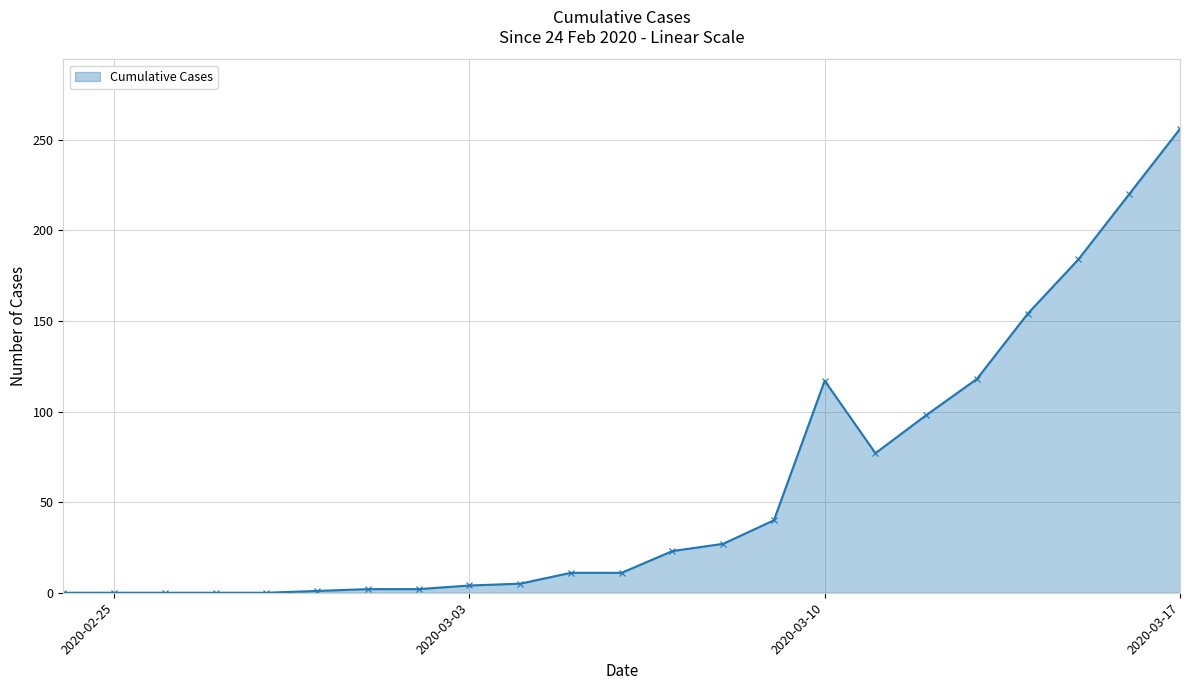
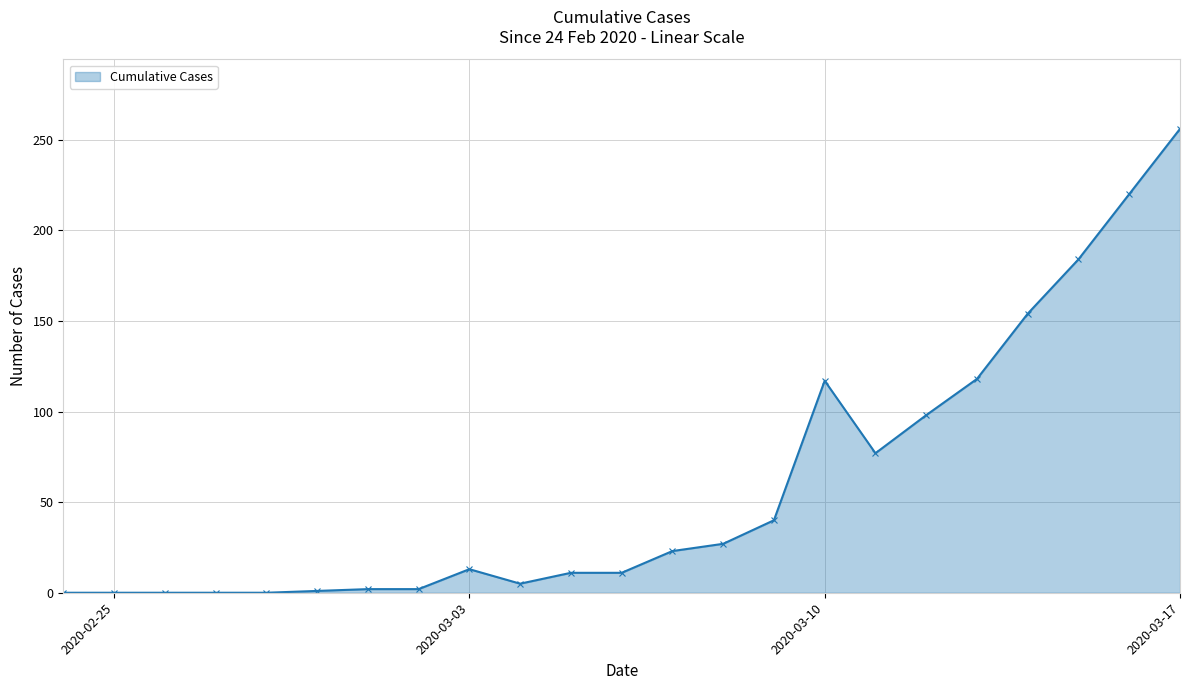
  {
    "2020-02-25": 0,
-   "2020-03-03": 4,
+   "2020-03-03": 13,
    "2020-03-10": 117,
    "2020-03-17": 256
  }
